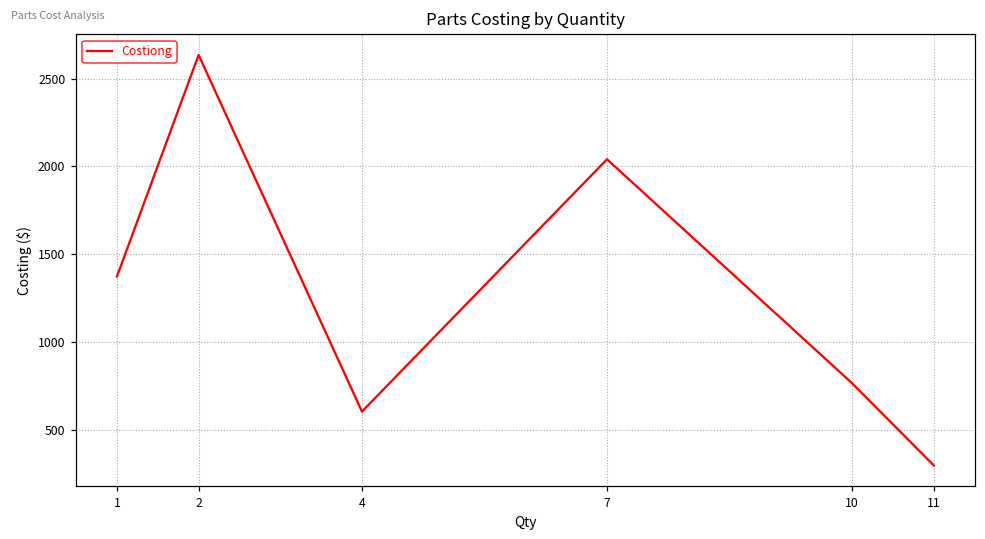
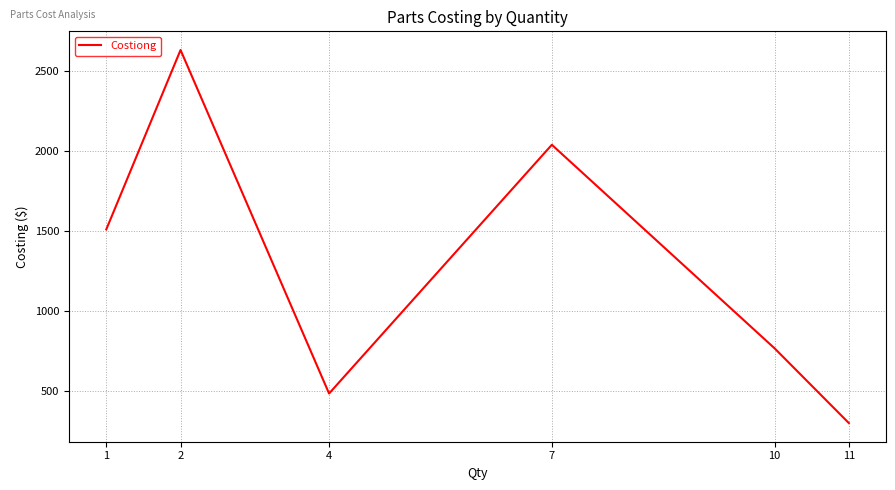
  {
-   "1": 1370,
+   "1": 1510,
    "2": 2630,
-   "4": 610,
+   "4": 480,
    "7": 2040,
    "10": 770,
    "11": 300
  }
